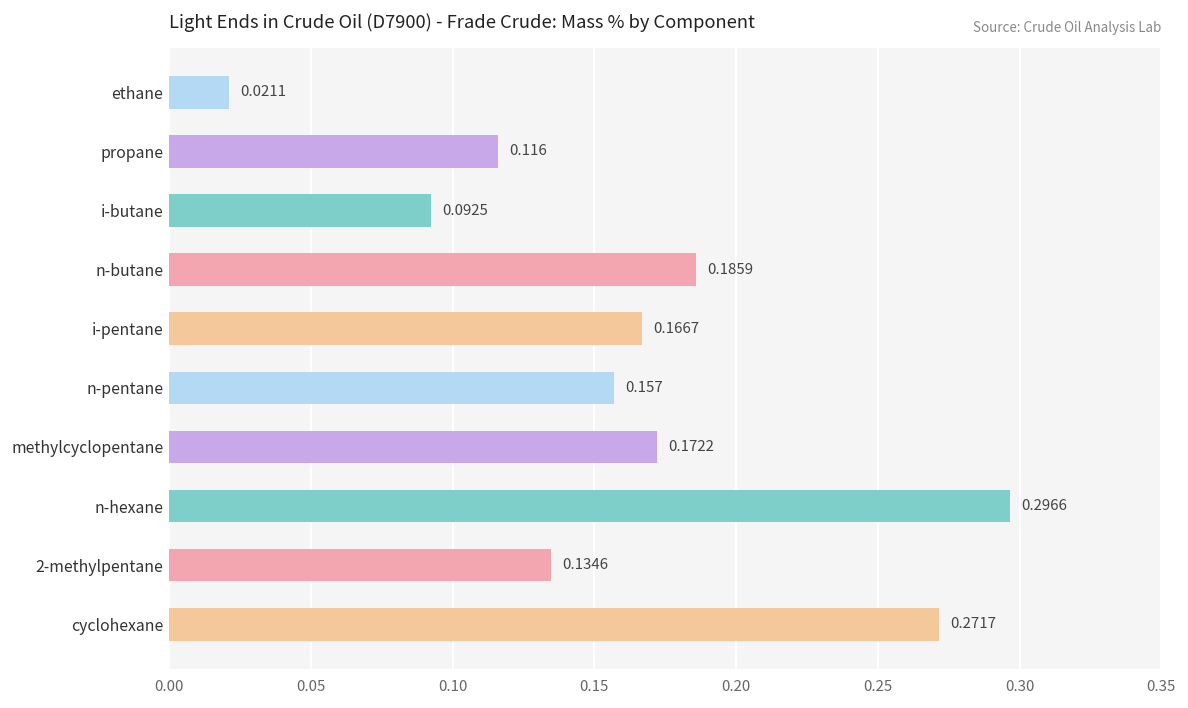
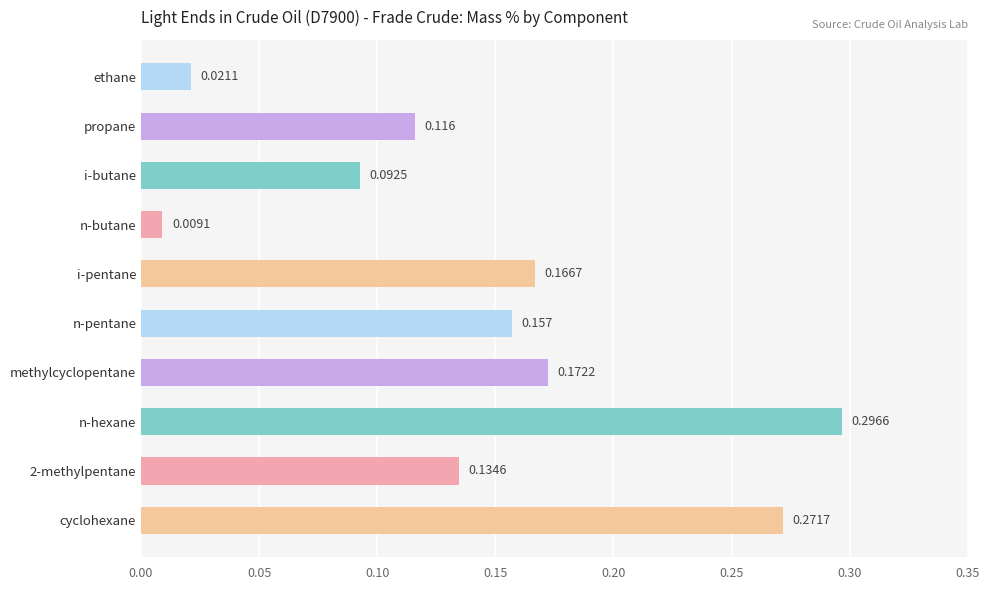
  {
    "ethane": 0.0211,
    "propane": 0.116,
    "i-butane": 0.0925,
-   "n-butane": 0.1859,
+   "n-butane": 0.0091,
    "i-pentane": 0.1667,
    "n-pentane": 0.157,
    "methylcyclopentane": 0.1722,
    "n-hexane": 0.2966,
    "2-methylpentane": 0.1346,
    "cyclohexane": 0.2717
  }
